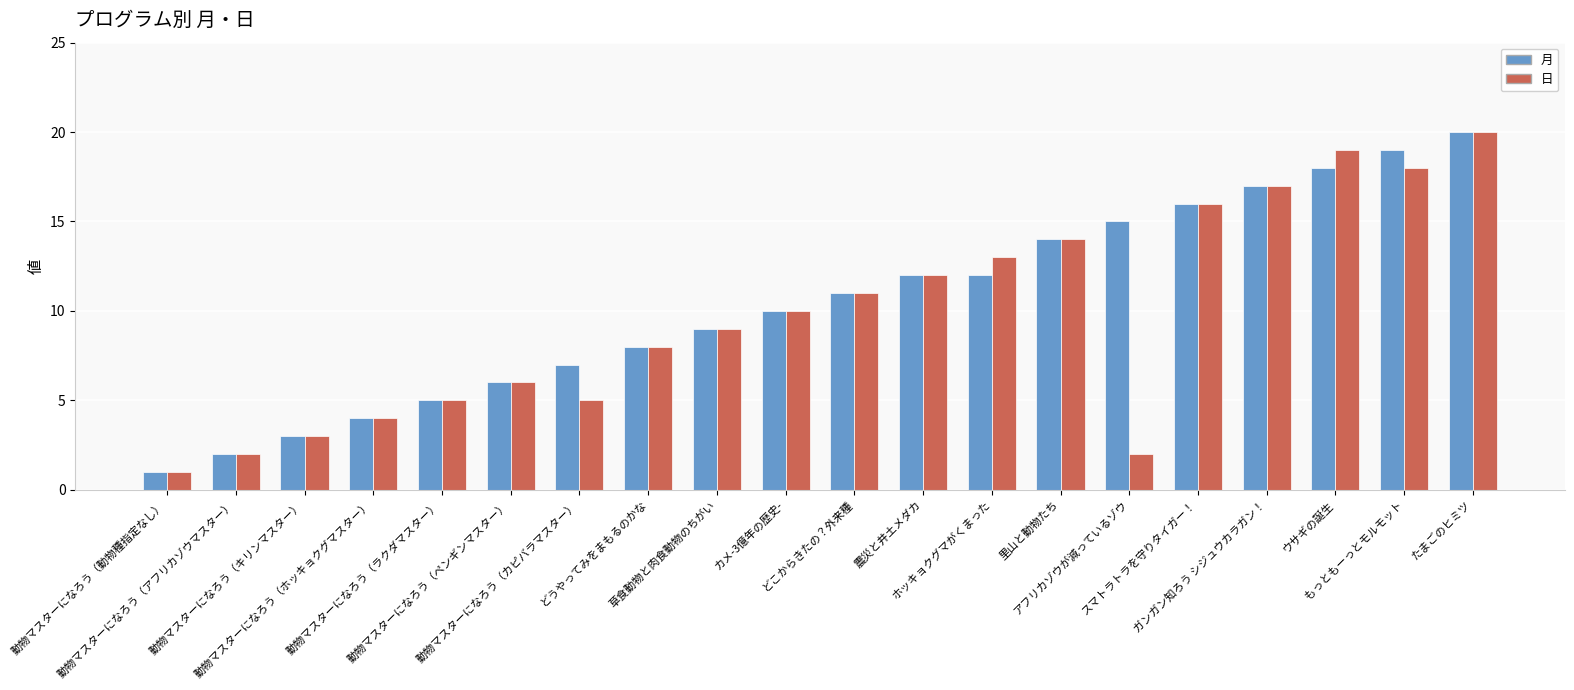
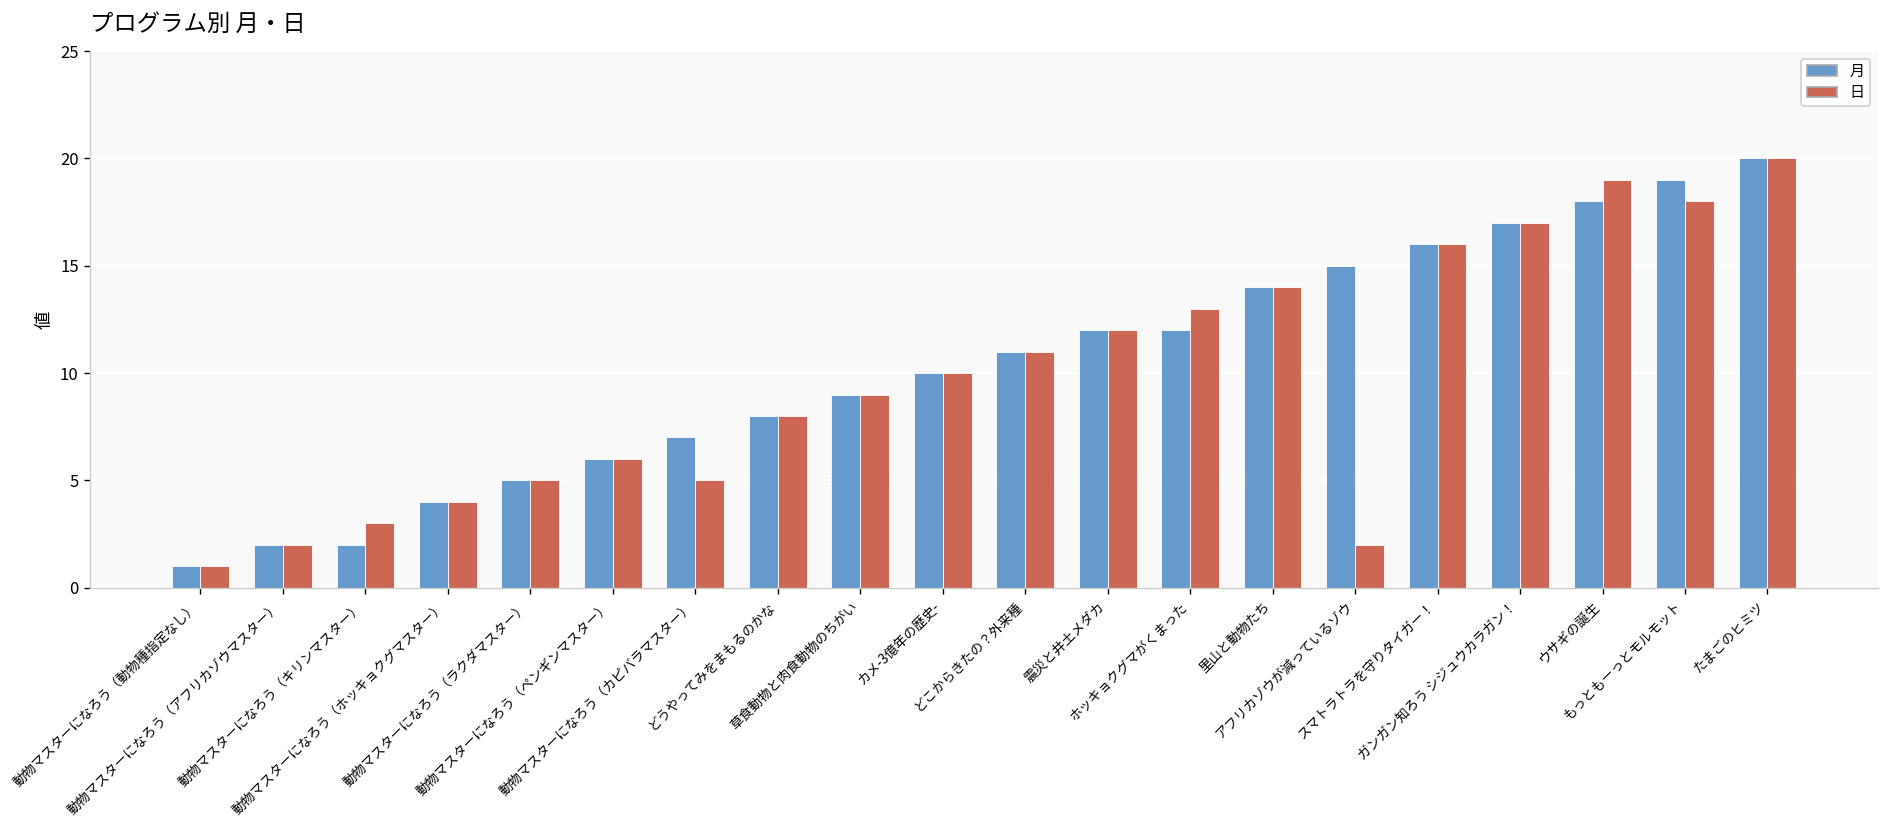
  {
    "月": {
      "動物マスターになろう（動物種指定なし）": 1,
      "動物マスターになろう（アフリカゾウマスター）": 2,
-     "動物マスターになろう（キリンマスター）": 3,
+     "動物マスターになろう（キリンマスター）": 2,
      "動物マスターになろう（ホッキョクグマスター）": 4,
      "動物マスターになろう（ラクダマスター）": 5,
      "動物マスターになろう（ペンギンマスター）": 6,
      "動物マスターになろう（カピバラマスター）": 7,
      "どうやってみをまもるのかな": 8,
      "草食動物と肉食動物のちがい": 9,
      "カメ-3億年の歴史-": 10,
      "どこからきたの？外来種": 11,
      "震災と井土メダカ": 12,
      "ホッキョクグマがくまった": 12,
      "里山と動物たち": 14,
      "アフリカゾウが減っているゾウ": 15,
      "スマトラトラを守りタイガー！": 16,
      "ガンガン知ろう シジュウカラガン！": 17,
      "ウサギの誕生": 18,
      "もっともーっとモルモット": 19,
      "たまごのヒミツ": 20
    },
    "日": {
      "動物マスターになろう（動物種指定なし）": 1,
      "動物マスターになろう（アフリカゾウマスター）": 2,
      "動物マスターになろう（キリンマスター）": 3,
      "動物マスターになろう（ホッキョクグマスター）": 4,
      "動物マスターになろう（ラクダマスター）": 5,
      "動物マスターになろう（ペンギンマスター）": 6,
      "動物マスターになろう（カピバラマスター）": 5,
      "どうやってみをまもるのかな": 8,
      "草食動物と肉食動物のちがい": 9,
      "カメ-3億年の歴史-": 10,
      "どこからきたの？外来種": 11,
      "震災と井土メダカ": 12,
      "ホッキョクグマがくまった": 13,
      "里山と動物たち": 14,
      "アフリカゾウが減っているゾウ": 2,
      "スマトラトラを守りタイガー！": 16,
      "ガンガン知ろう シジュウカラガン！": 17,
      "ウサギの誕生": 19,
      "もっともーっとモルモット": 18,
      "たまごのヒミツ": 20
    }
  }
